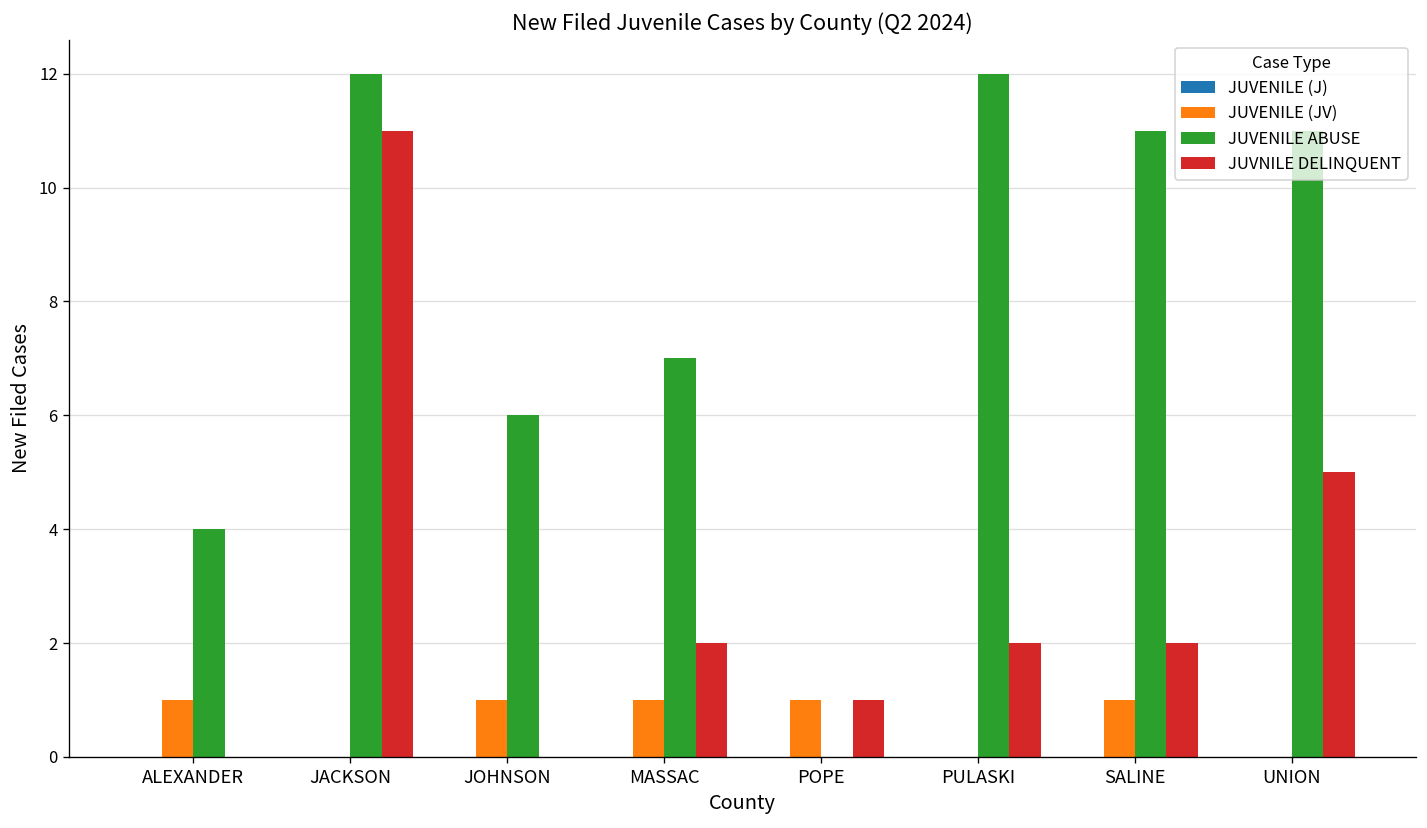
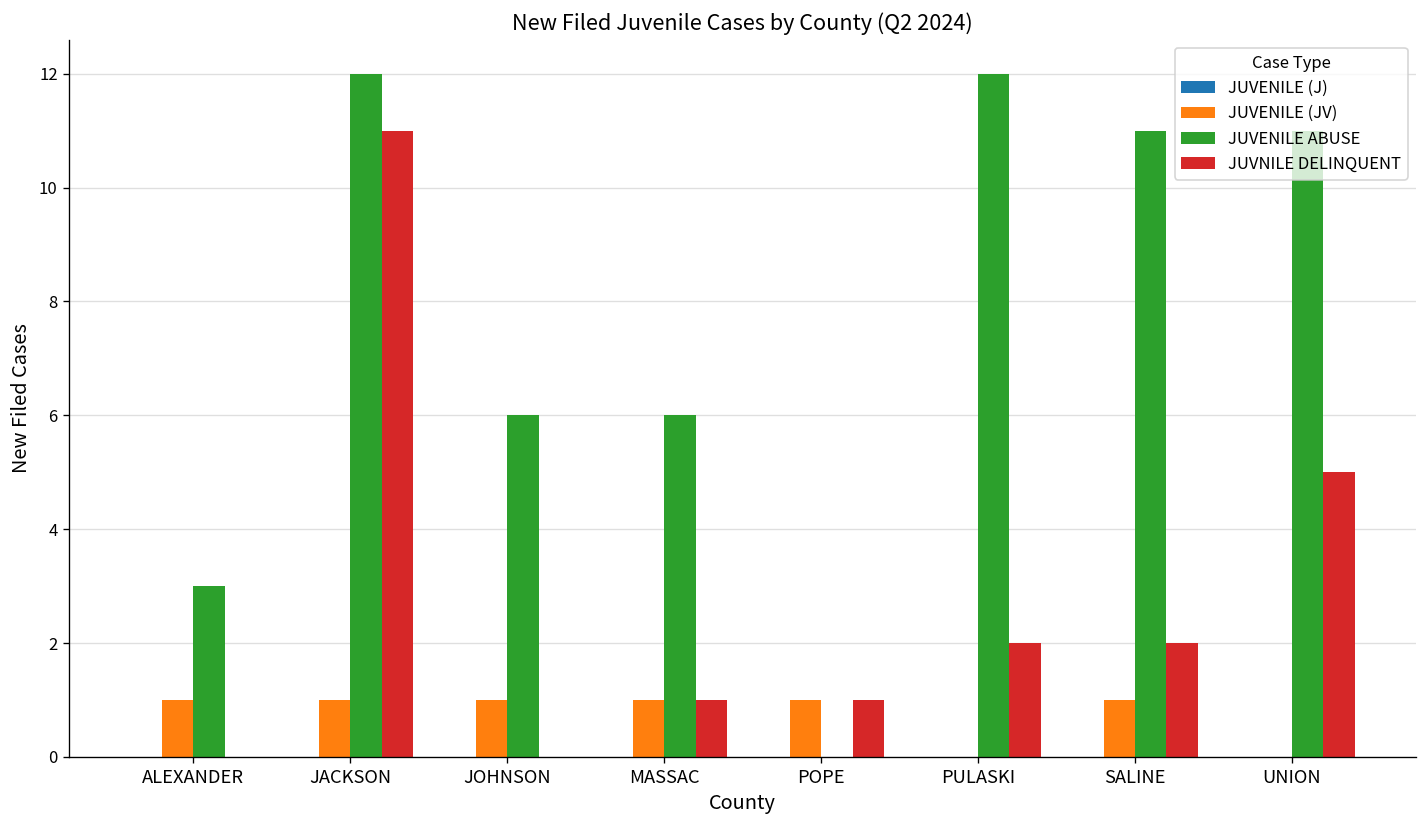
  {
    "JUVENILE (J)": {
      "ALEXANDER": 0,
      "JACKSON": 0,
      "JOHNSON": 0,
      "MASSAC": 0,
      "POPE": 0,
      "PULASKI": 0,
      "SALINE": 0,
      "UNION": 0
    },
    "JUVENILE (JV)": {
      "ALEXANDER": 1,
-     "JACKSON": 0,
+     "JACKSON": 1,
      "JOHNSON": 1,
      "MASSAC": 1,
      "POPE": 1,
      "PULASKI": 0,
      "SALINE": 1,
      "UNION": 0
    },
    "JUVENILE ABUSE": {
-     "ALEXANDER": 4,
+     "ALEXANDER": 3,
      "JACKSON": 12,
      "JOHNSON": 6,
-     "MASSAC": 7,
+     "MASSAC": 6,
      "POPE": 0,
      "PULASKI": 12,
      "SALINE": 11
    },
    "JUVNILE DELINQUENT": {
      "ALEXANDER": 0,
      "JACKSON": 11,
      "JOHNSON": 0,
-     "MASSAC": 2,
+     "MASSAC": 1,
      "POPE": 1,
      "PULASKI": 2,
      "SALINE": 2,
      "UNION": 5
    }
  }
